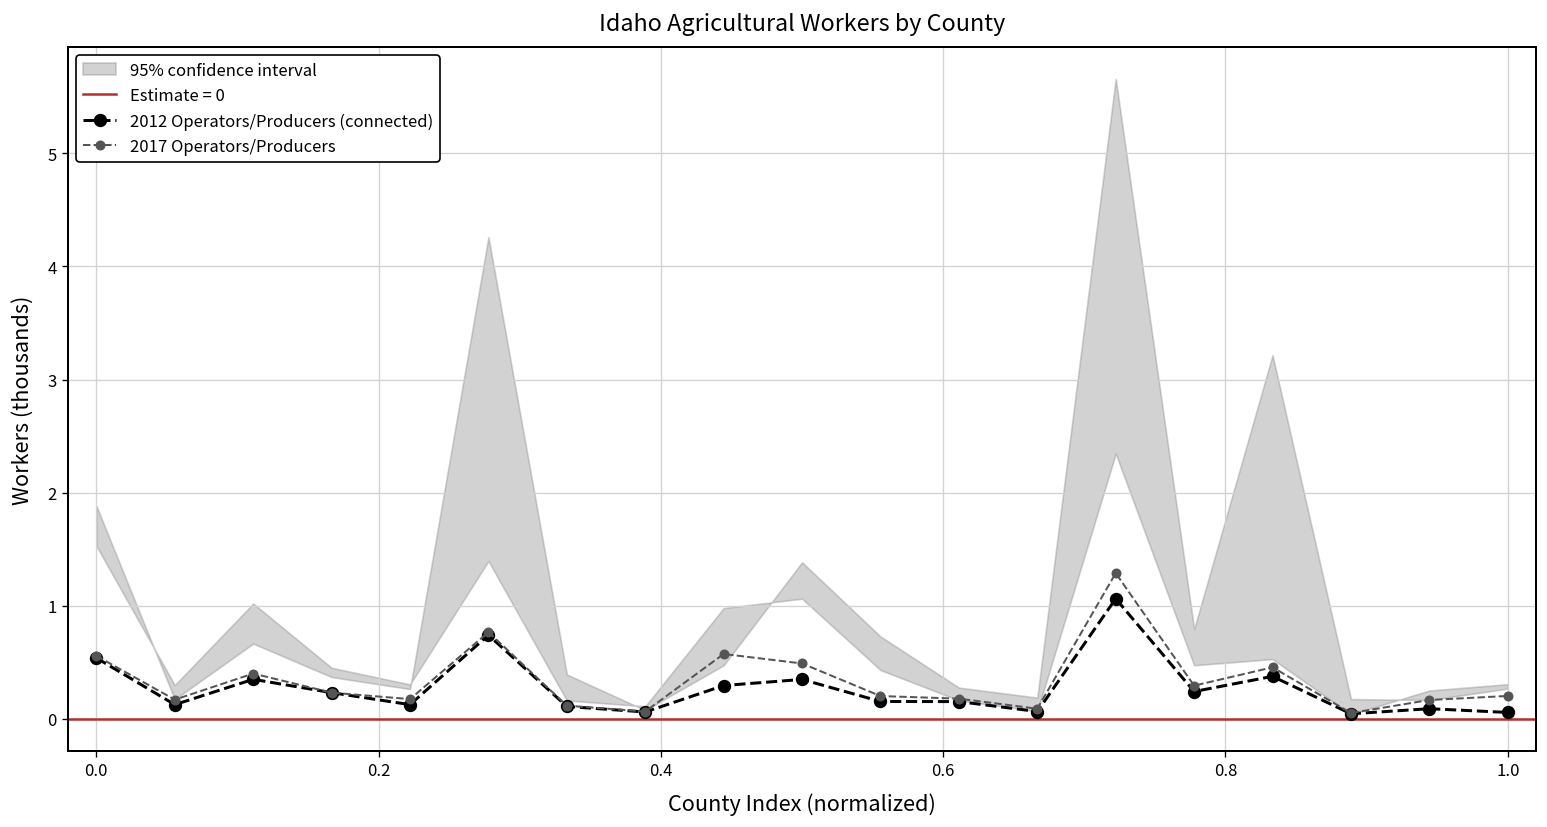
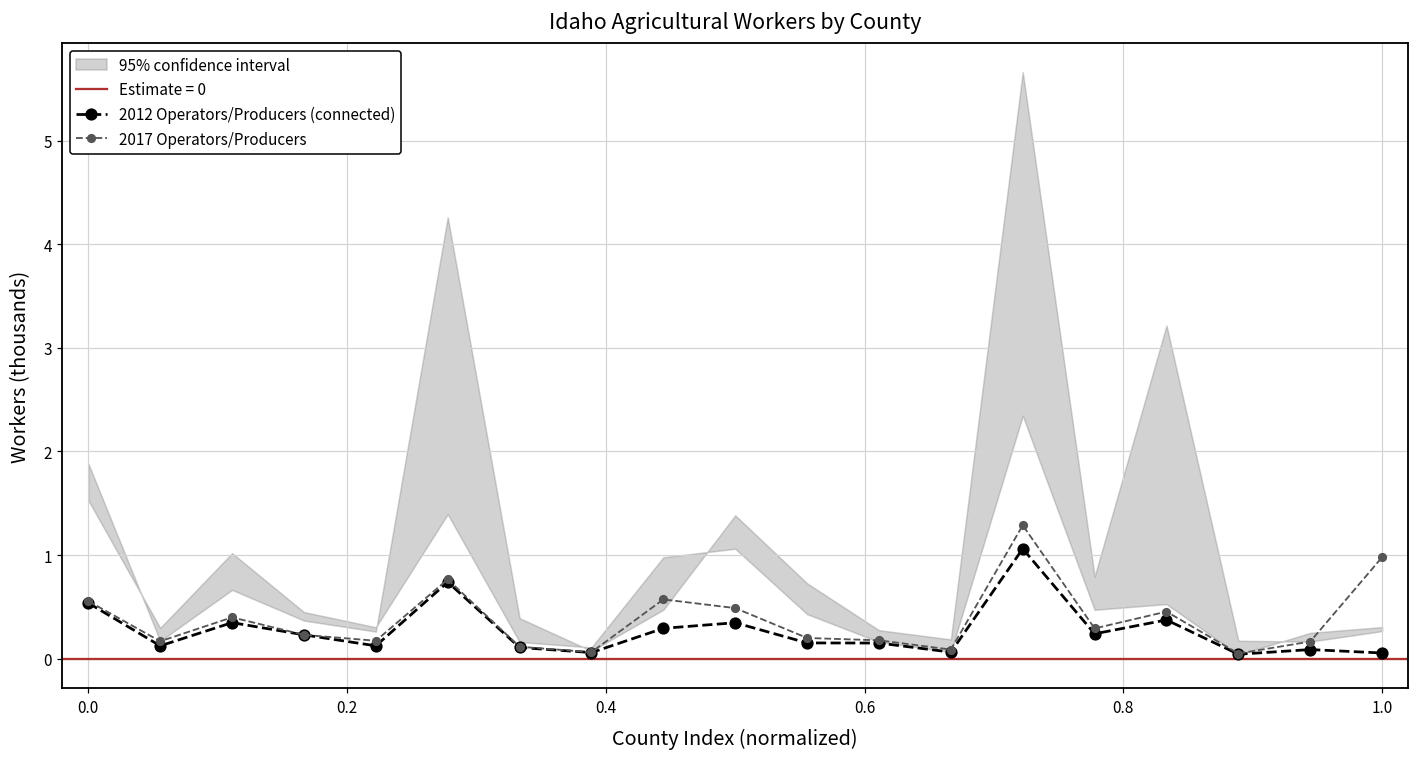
  {
    "2012 Operators/Producers (connected)": {
      "1.0": 0.1
    },
    "2017 Operators/Producers": {
-     "1.0": 0.2
+     "1.0": 1.0
    }
  }
